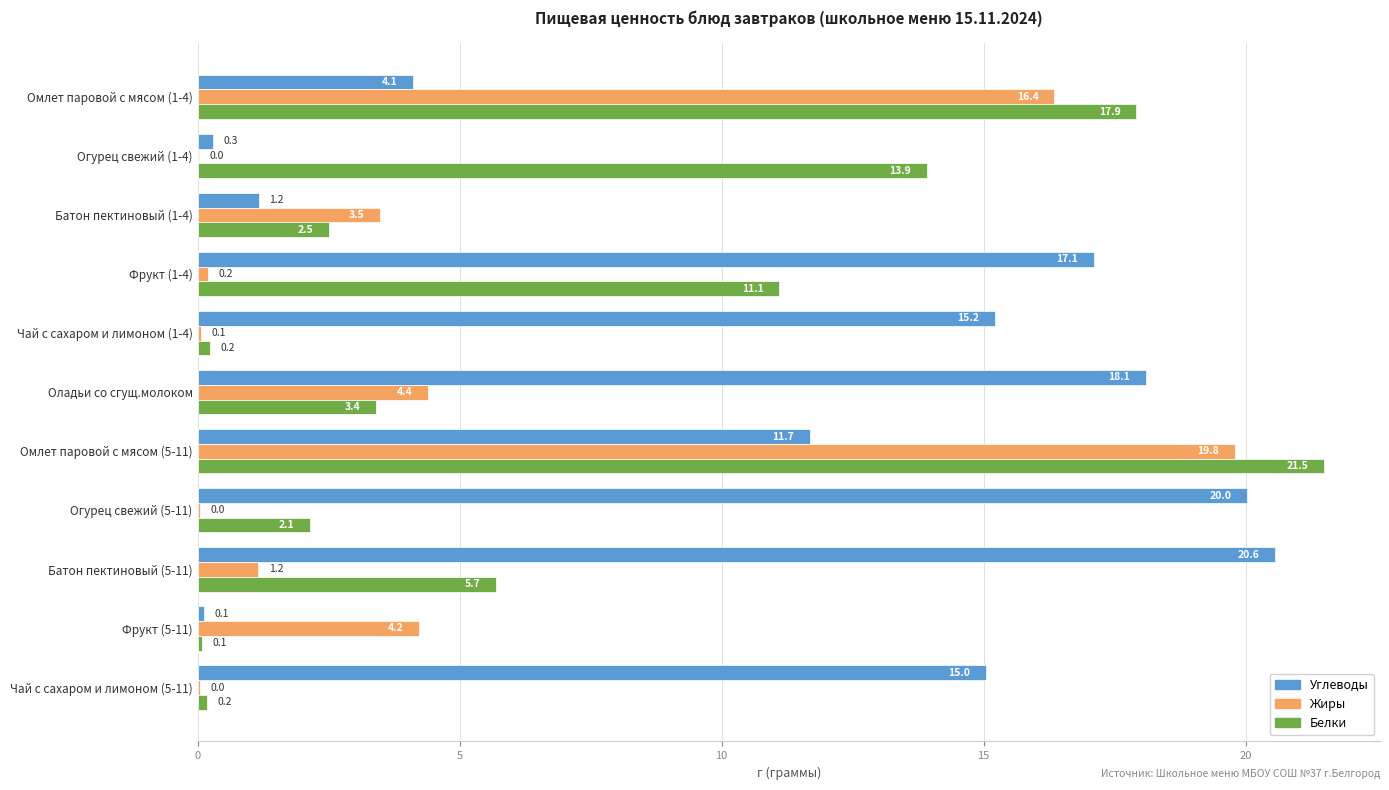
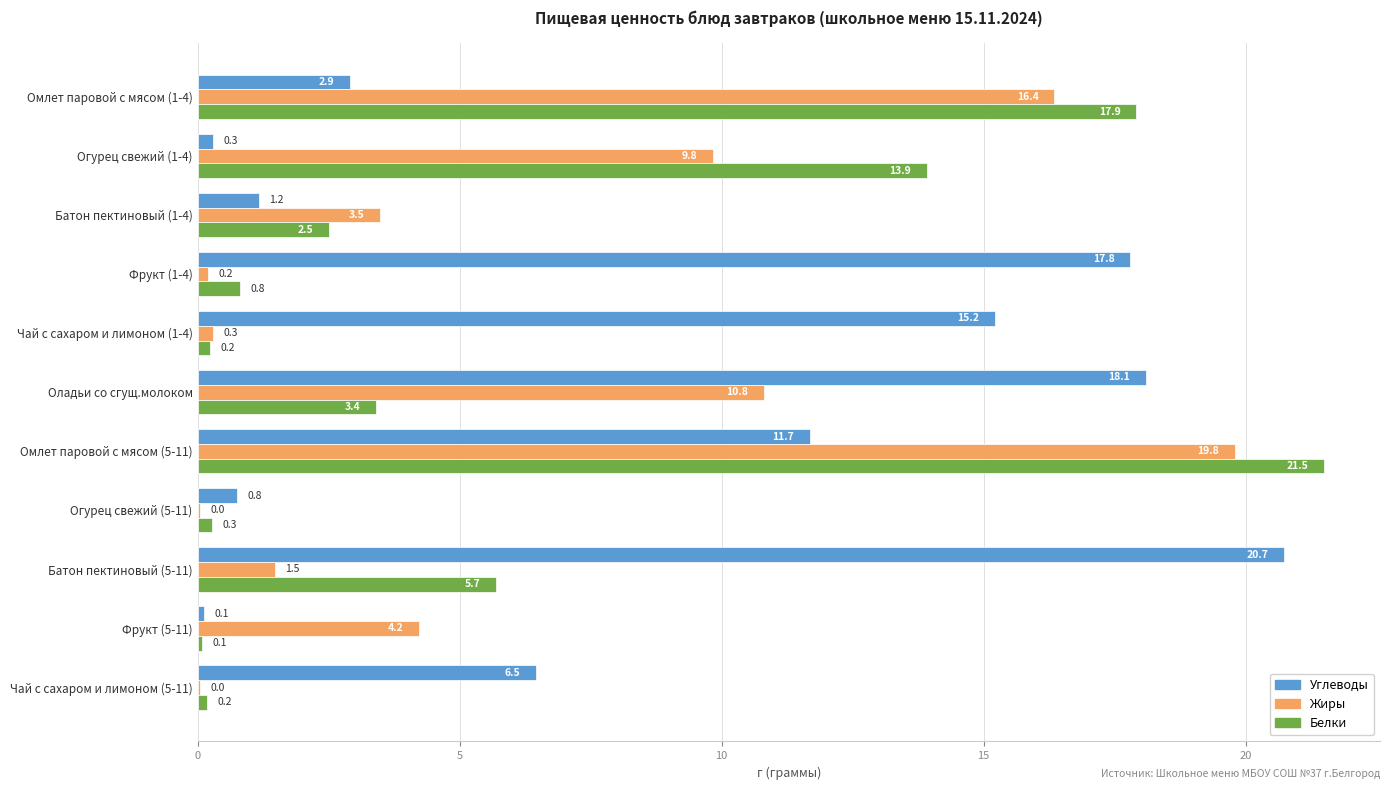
  {
    "Углеводы": {
-     "Омлет паровой с мясом (1-4)": 4.1,
+     "Омлет паровой с мясом (1-4)": 2.9,
      "Огурец свежий (1-4)": 0.3,
      "Батон пектиновый (1-4)": 1.2,
-     "Фрукт (1-4)": 17.1,
+     "Фрукт (1-4)": 17.8,
      "Чай с сахаром и лимоном (1-4)": 15.2,
      "Оладьи со сгущ.молоком": 18.1,
      "Омлет паровой с мясом (5-11)": 11.7,
-     "Огурец свежий (5-11)": 20.0,
-     "Батон пектиновый (5-11)": 20.6,
+     "Огурец свежий (5-11)": 0.8,
+     "Батон пектиновый (5-11)": 20.7,
      "Фрукт (5-11)": 0.1,
-     "Чай с сахаром и лимоном (5-11)": 15.0
+     "Чай с сахаром и лимоном (5-11)": 6.5
    },
    "Жиры": {
      "Омлет паровой с мясом (1-4)": 16.4,
-     "Огурец свежий (1-4)": 0.0,
+     "Огурец свежий (1-4)": 9.8,
      "Батон пектиновый (1-4)": 3.5,
      "Фрукт (1-4)": 0.2,
-     "Чай с сахаром и лимоном (1-4)": 0.1,
-     "Оладьи со сгущ.молоком": 4.4,
+     "Чай с сахаром и лимоном (1-4)": 0.3,
+     "Оладьи со сгущ.молоком": 10.8,
      "Омлет паровой с мясом (5-11)": 19.8,
      "Огурец свежий (5-11)": 0.0,
-     "Батон пектиновый (5-11)": 1.2,
+     "Батон пектиновый (5-11)": 1.5,
      "Фрукт (5-11)": 4.2,
      "Чай с сахаром и лимоном (5-11)": 0.0
    },
    "Белки": {
      "Омлет паровой с мясом (1-4)": 17.9,
      "Огурец свежий (1-4)": 13.9,
      "Батон пектиновый (1-4)": 2.5,
-     "Фрукт (1-4)": 11.1,
+     "Фрукт (1-4)": 0.8,
      "Чай с сахаром и лимоном (1-4)": 0.2,
      "Оладьи со сгущ.молоком": 3.4,
      "Омлет паровой с мясом (5-11)": 21.5,
-     "Огурец свежий (5-11)": 2.1,
+     "Огурец свежий (5-11)": 0.3,
      "Батон пектиновый (5-11)": 5.7,
      "Фрукт (5-11)": 0.1,
      "Чай с сахаром и лимоном (5-11)": 0.2
    }
  }
